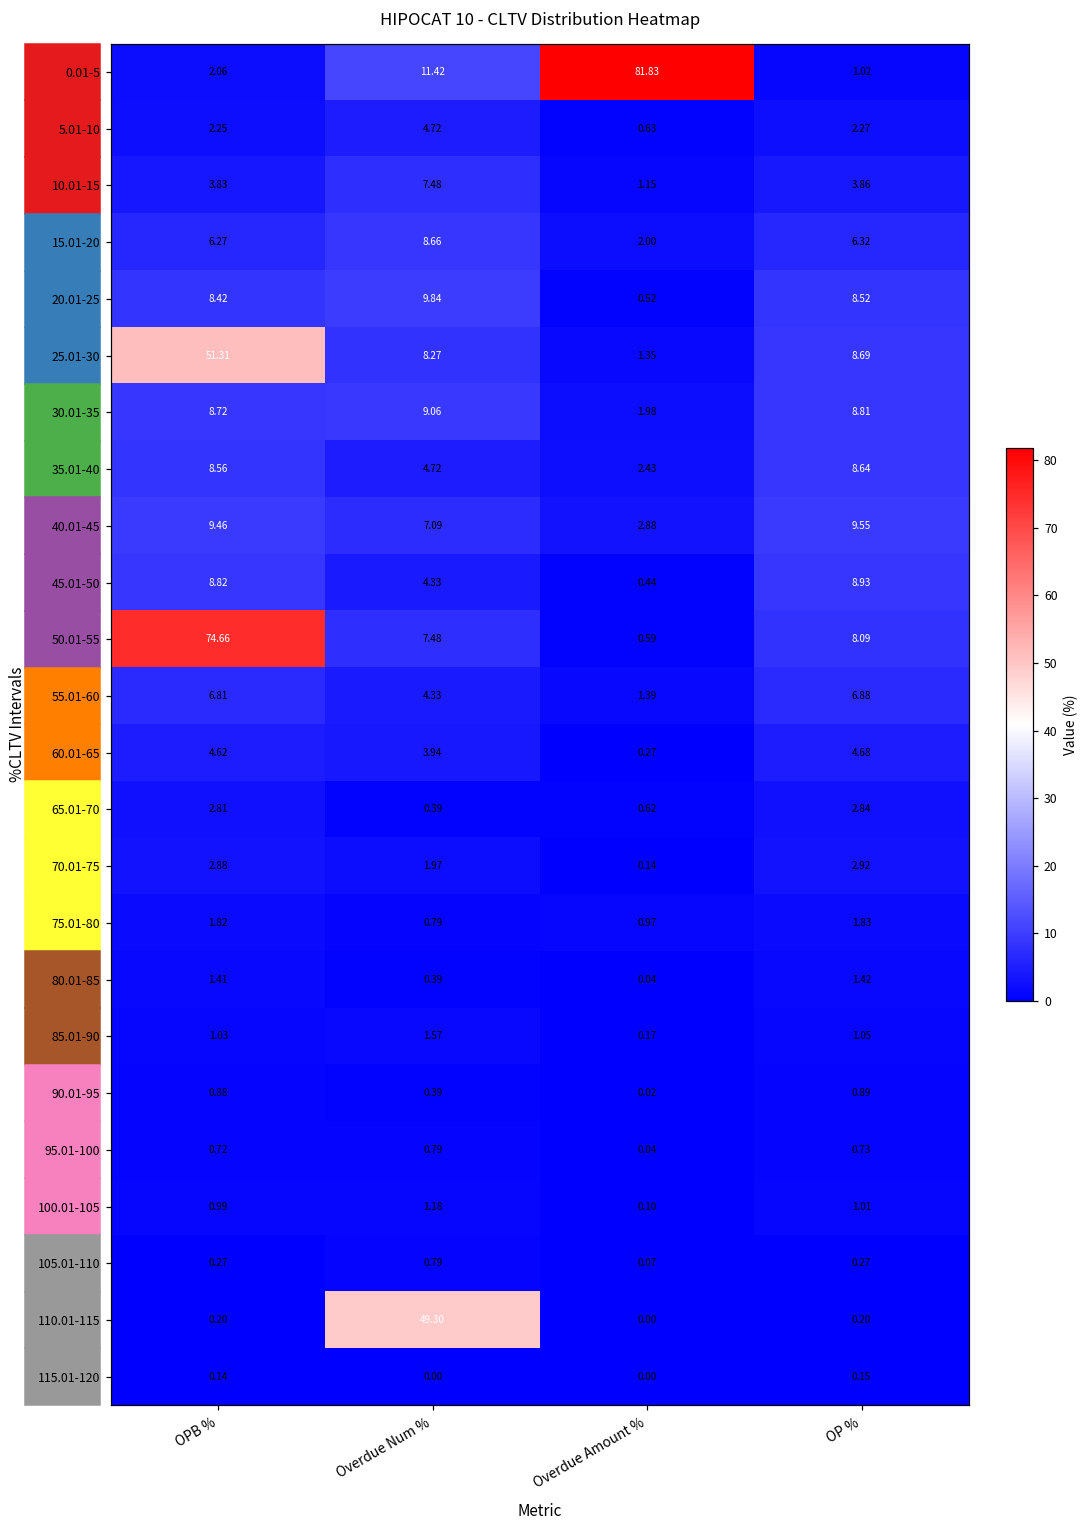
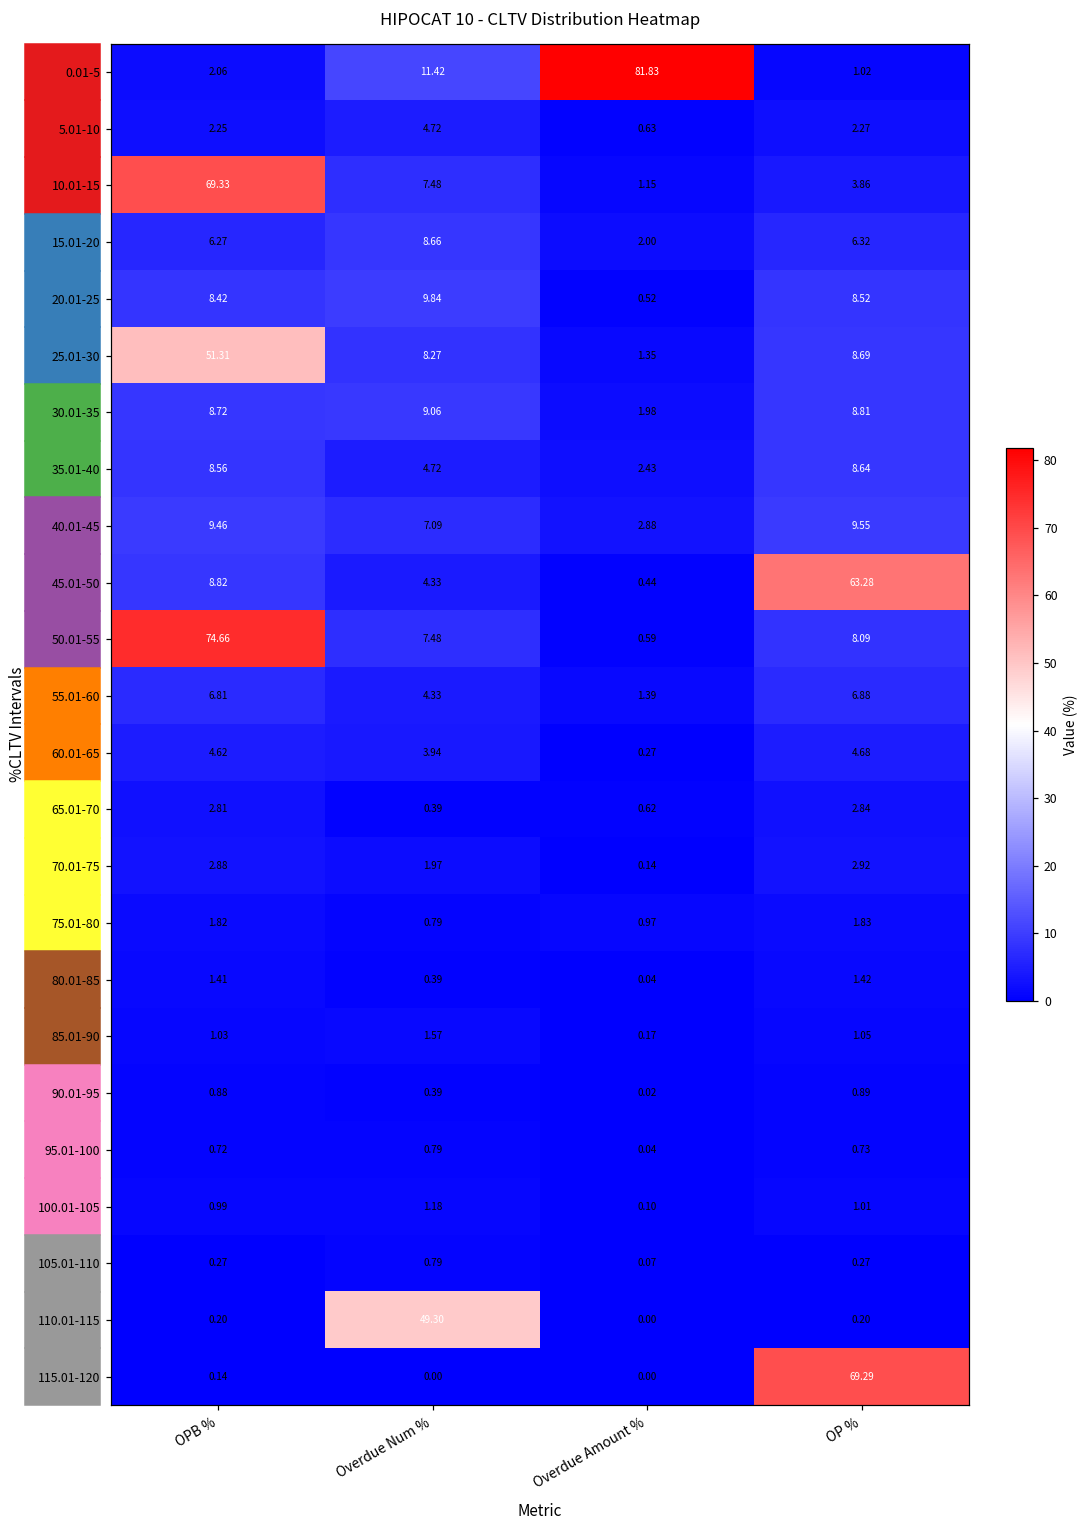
  {
    "0.01-5": {
      "OPB %": 2.06,
      "Overdue Num %": 11.42,
      "Overdue Amount %": 81.83,
      "OP %": 1.02
    },
    "5.01-10": {
      "OPB %": 2.25,
      "Overdue Num %": 4.72,
      "Overdue Amount %": 0.63,
      "OP %": 2.27
    },
    "10.01-15": {
-     "OPB %": 3.83,
+     "OPB %": 69.33,
      "Overdue Num %": 7.48,
      "Overdue Amount %": 1.15,
      "OP %": 3.86
    },
    "15.01-20": {
      "OPB %": 6.27,
      "Overdue Num %": 8.66,
      "Overdue Amount %": 2.00,
      "OP %": 6.32
    },
    "20.01-25": {
      "OPB %": 8.42,
      "Overdue Num %": 9.84,
      "Overdue Amount %": 0.52,
      "OP %": 8.52
    },
    "25.01-30": {
      "OPB %": 51.31,
      "Overdue Num %": 8.27,
      "Overdue Amount %": 1.35,
      "OP %": 8.69
    },
    "30.01-35": {
      "OPB %": 8.72,
      "Overdue Num %": 9.06,
      "Overdue Amount %": 1.98,
      "OP %": 8.81
    },
    "35.01-40": {
      "OPB %": 8.56,
      "Overdue Num %": 4.72,
      "Overdue Amount %": 2.43,
      "OP %": 8.64
    },
    "40.01-45": {
      "OPB %": 9.46,
      "Overdue Num %": 7.09,
      "Overdue Amount %": 2.88,
      "OP %": 9.55
    },
    "45.01-50": {
      "OPB %": 8.82,
      "Overdue Num %": 4.33,
      "Overdue Amount %": 0.44,
-     "OP %": 8.93
+     "OP %": 63.28
    },
    "50.01-55": {
      "OPB %": 74.66,
      "Overdue Num %": 7.48,
      "Overdue Amount %": 0.59,
      "OP %": 8.09
    },
    "55.01-60": {
      "OPB %": 6.81,
      "Overdue Num %": 4.33,
      "Overdue Amount %": 1.39,
      "OP %": 6.88
    },
    "60.01-65": {
      "OPB %": 4.62,
      "Overdue Num %": 3.94,
      "Overdue Amount %": 0.27,
      "OP %": 4.68
    },
    "65.01-70": {
      "OPB %": 2.81,
      "Overdue Num %": 0.39,
      "Overdue Amount %": 0.62,
      "OP %": 2.84
    },
    "70.01-75": {
      "OPB %": 2.88,
      "Overdue Num %": 1.97,
      "Overdue Amount %": 0.14,
      "OP %": 2.92
    },
    "75.01-80": {
      "OPB %": 1.82,
      "Overdue Num %": 0.79,
      "Overdue Amount %": 0.97,
      "OP %": 1.83
    },
    "80.01-85": {
      "OPB %": 1.41,
      "Overdue Num %": 0.39,
      "Overdue Amount %": 0.04,
      "OP %": 1.42
    },
    "85.01-90": {
      "OPB %": 1.03,
      "Overdue Num %": 1.57,
      "Overdue Amount %": 0.17,
      "OP %": 1.05
    },
    "90.01-95": {
      "OPB %": 0.88,
      "Overdue Num %": 0.39,
      "Overdue Amount %": 0.02,
      "OP %": 0.89
    },
    "95.01-100": {
      "OPB %": 0.72,
      "Overdue Num %": 0.79,
      "Overdue Amount %": 0.04,
      "OP %": 0.73
    },
    "100.01-105": {
      "OPB %": 0.99,
      "Overdue Num %": 1.18,
      "Overdue Amount %": 0.10,
      "OP %": 1.01
    },
    "105.01-110": {
      "OPB %": 0.27,
      "Overdue Num %": 0.79,
      "Overdue Amount %": 0.07,
      "OP %": 0.27
    },
    "110.01-115": {
      "OPB %": 0.20,
      "Overdue Num %": 49.30,
      "Overdue Amount %": 0.00,
      "OP %": 0.20
    },
    "115.01-120": {
      "OPB %": 0.14,
      "Overdue Num %": 0.00,
      "Overdue Amount %": 0.00,
-     "OP %": 0.15
+     "OP %": 69.29
    }
  }
